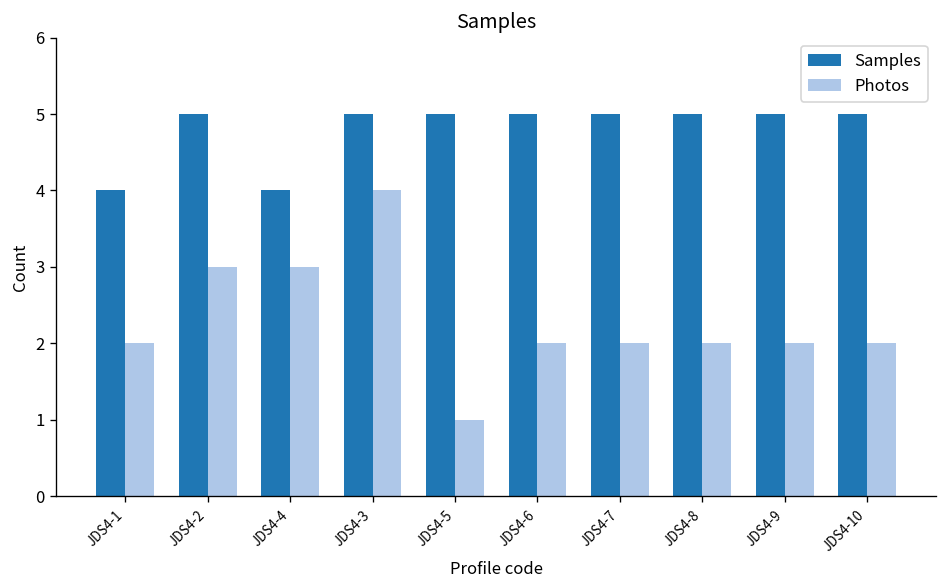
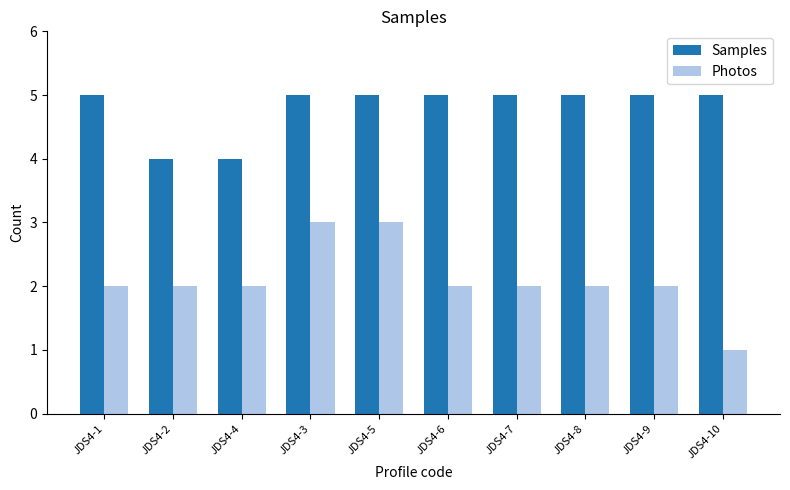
  {
    "Samples": {
-     "JDS4-1": 4,
-     "JDS4-2": 5,
+     "JDS4-1": 5,
+     "JDS4-2": 4,
      "JDS4-4": 4,
      "JDS4-3": 5,
      "JDS4-5": 5,
      "JDS4-6": 5,
      "JDS4-7": 5,
      "JDS4-8": 5,
      "JDS4-9": 5,
      "JDS4-10": 5
    },
    "Photos": {
      "JDS4-1": 2,
-     "JDS4-2": 3,
-     "JDS4-4": 3,
-     "JDS4-3": 4,
-     "JDS4-5": 1,
+     "JDS4-2": 2,
+     "JDS4-4": 2,
+     "JDS4-3": 3,
+     "JDS4-5": 3,
      "JDS4-6": 2,
      "JDS4-7": 2,
      "JDS4-8": 2,
      "JDS4-9": 2,
-     "JDS4-10": 2
+     "JDS4-10": 1
    }
  }
